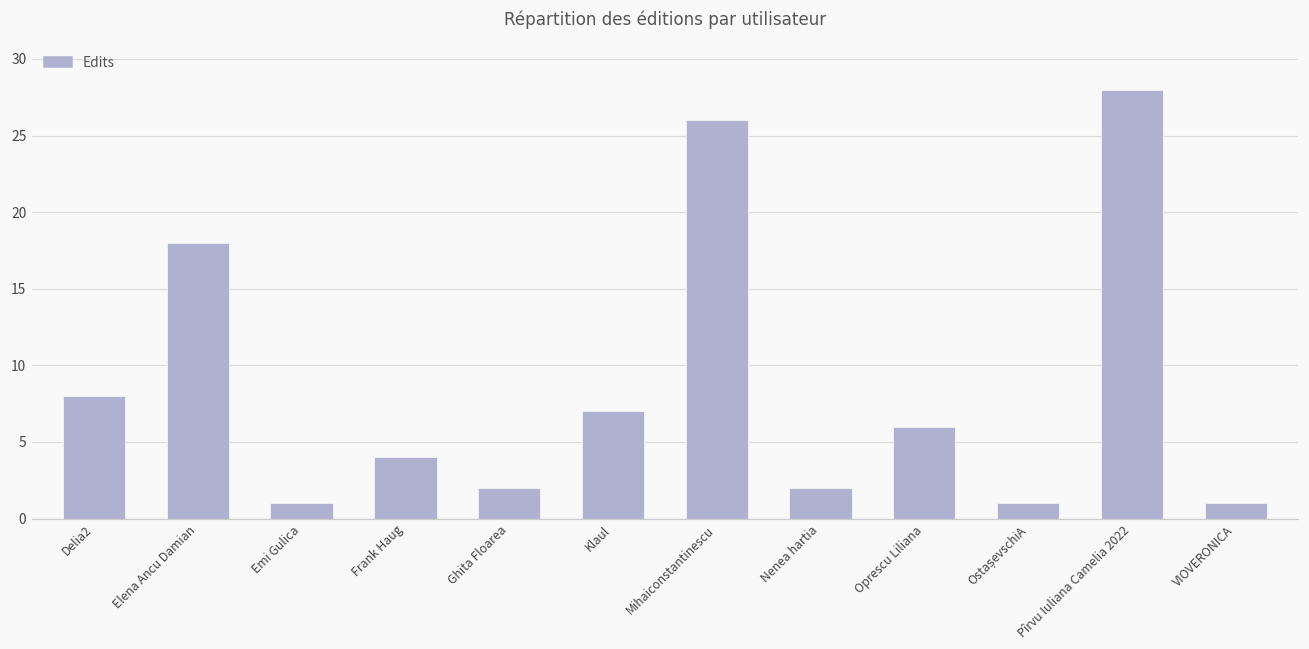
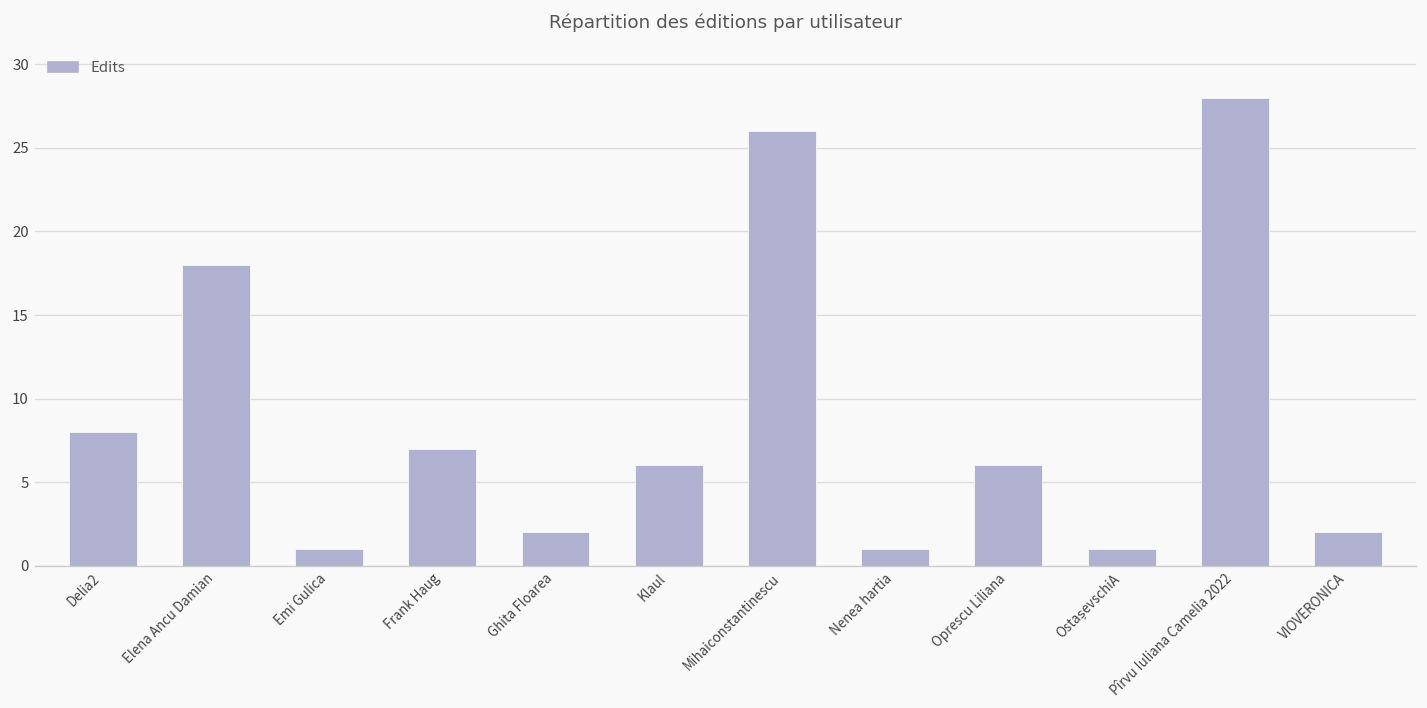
  {
    "Delia2": 8,
    "Elena Ancu Damian": 18,
    "Emi Gulica": 1,
-   "Frank Haug": 4,
+   "Frank Haug": 7,
    "Ghita Floarea": 2,
-   "Klaul": 7,
+   "Klaul": 6,
    "Mihaiconstantinescu": 26,
-   "Nenea hartia": 2,
+   "Nenea hartia": 1,
    "Oprescu Liliana": 6,
    "OstașevschiA": 1,
    "Pîrvu Iuliana Camelia 2022": 28,
-   "VIOVERONICA": 1
+   "VIOVERONICA": 2
  }
